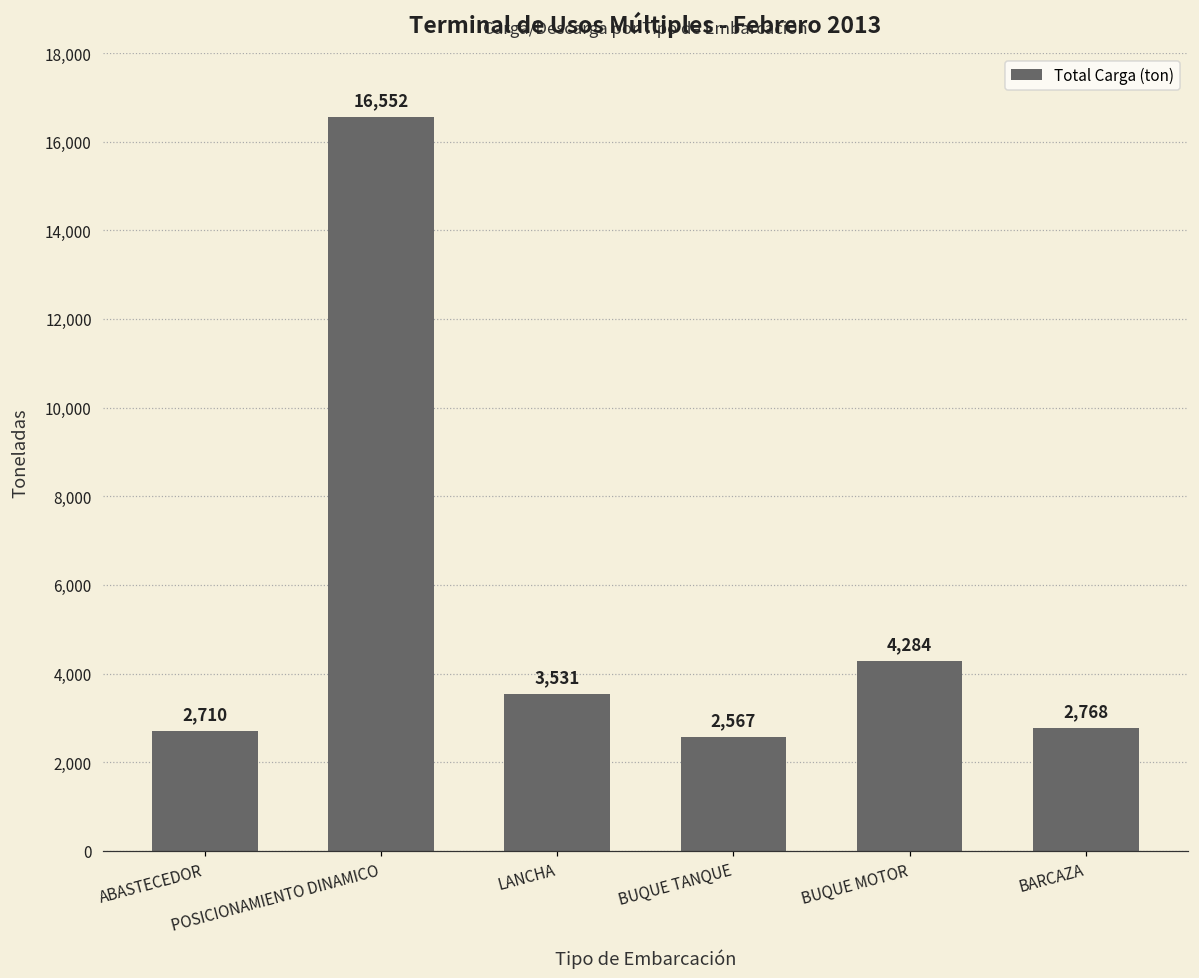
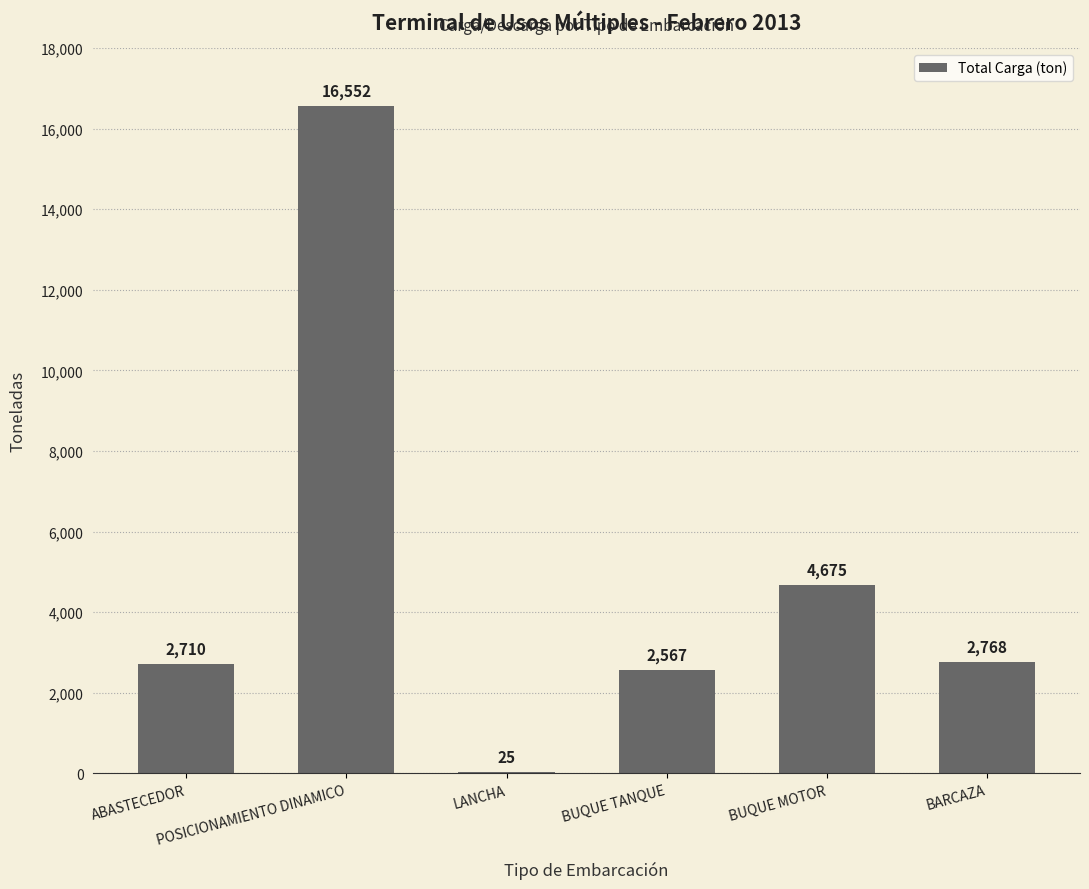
  {
    "ABASTECEDOR": "2,710",
    "POSICIONAMIENTO DINAMICO": "16,552",
-   "LANCHA": "3,531",
+   "LANCHA": "25",
    "BUQUE TANQUE": "2,567",
-   "BUQUE MOTOR": "4,284",
+   "BUQUE MOTOR": "4,675",
    "BARCAZA": "2,768"
  }
